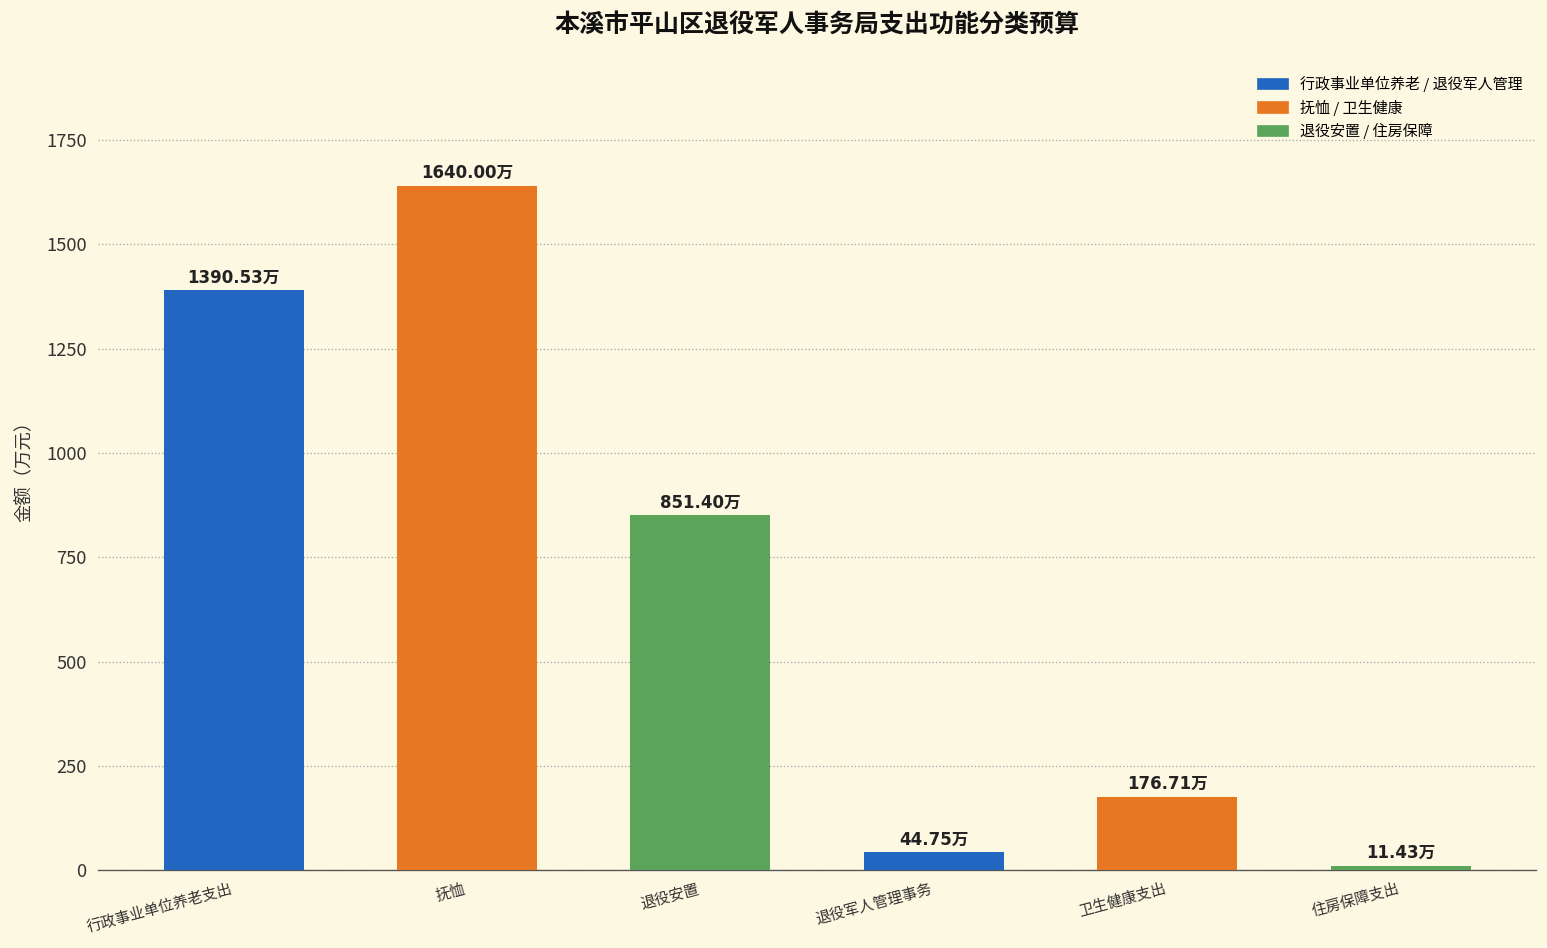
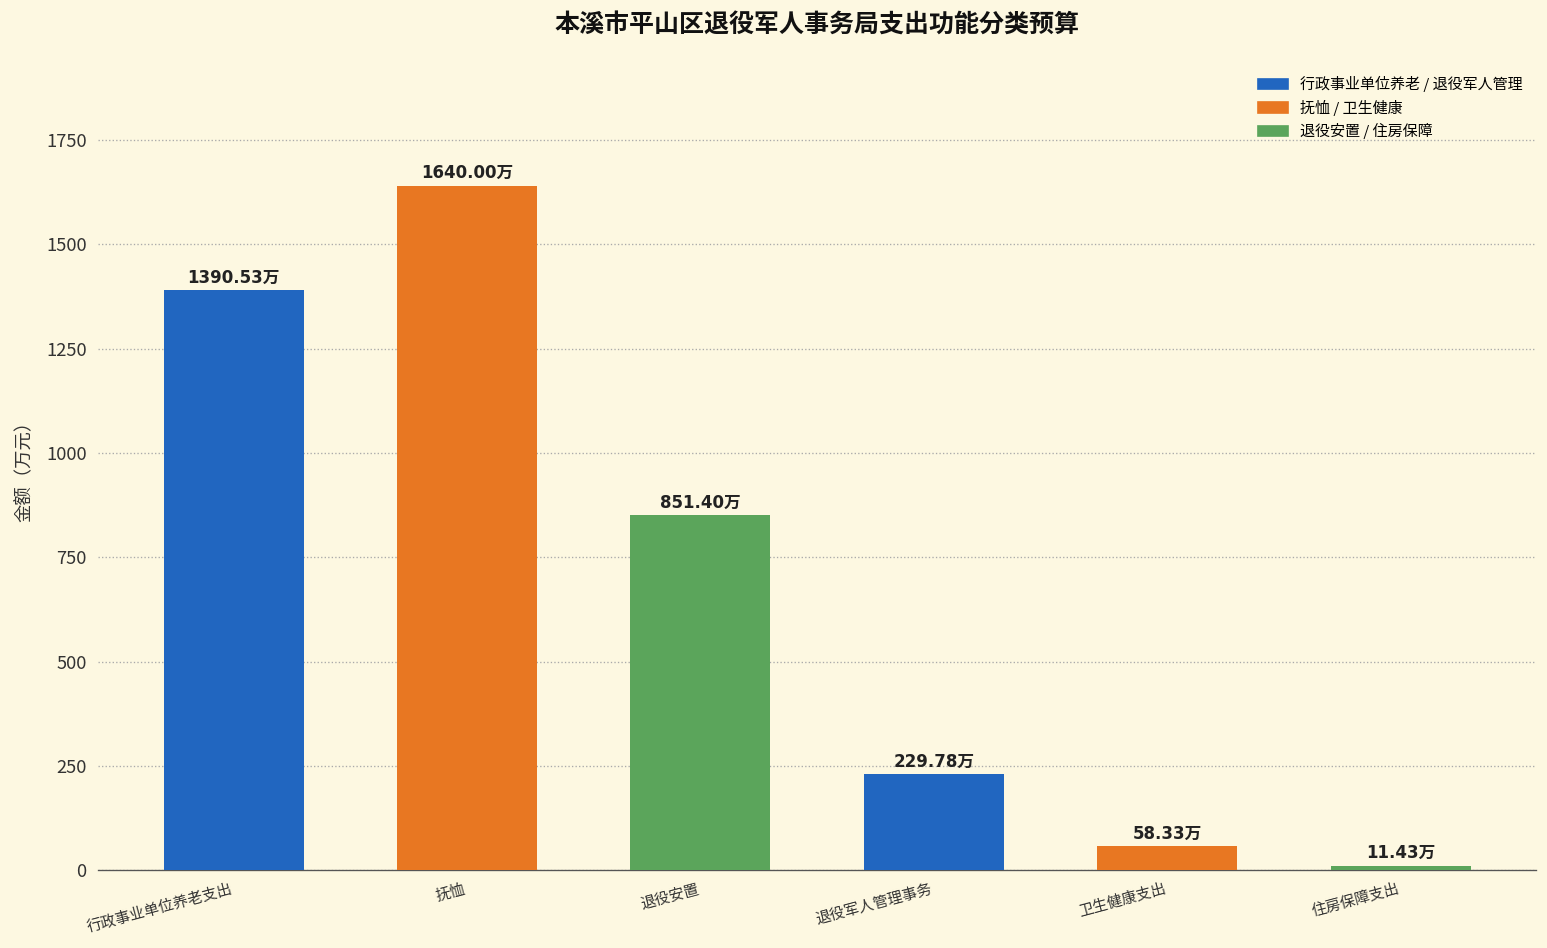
  {
    "行政事业单位养老支出": "1390.53万",
    "抚恤": "1640.00万",
    "退役安置": "851.40万",
-   "退役军人管理事务": "44.75万",
-   "卫生健康支出": "176.71万",
+   "退役军人管理事务": "229.78万",
+   "卫生健康支出": "58.33万",
    "住房保障支出": "11.43万"
  }
